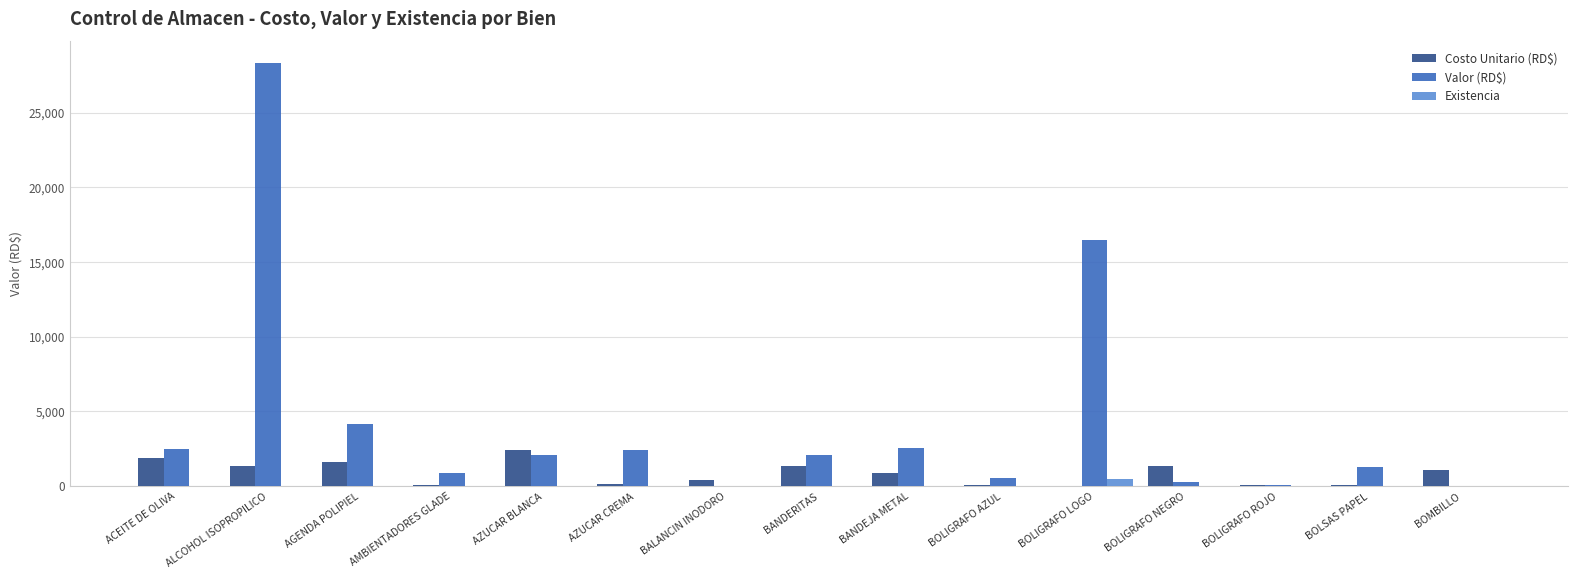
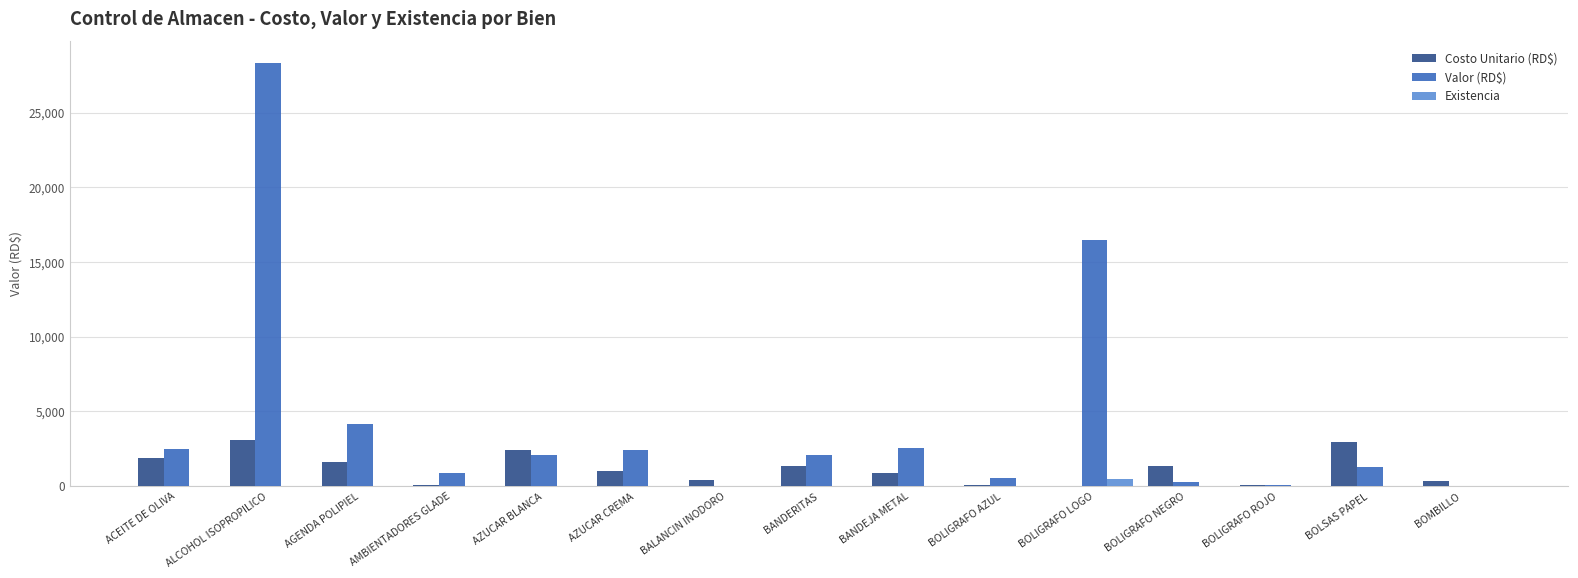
  {
    "Costo Unitario (RD$)": {
      "ACEITE DE OLIVA": "1,900",
-     "ALCOHOL ISOPROPILICO": "1,400",
+     "ALCOHOL ISOPROPILICO": "3,100",
      "AGENDA POLIPIEL": "1,600",
      "AZUCAR BLANCA": "2,400",
-     "AZUCAR CREMA": "200",
+     "AZUCAR CREMA": "1,000",
      "BALANCIN INODORO": "400",
      "BANDERITAS": "1,400",
      "BANDEJA METAL": "800",
      "BOLIGRAFO NEGRO": "1,400",
-     "BOLSAS PAPEL": "0",
-     "BOMBILLO": "1,100"
+     "BOLSAS PAPEL": "3,000",
+     "BOMBILLO": "400"
    }
  }
